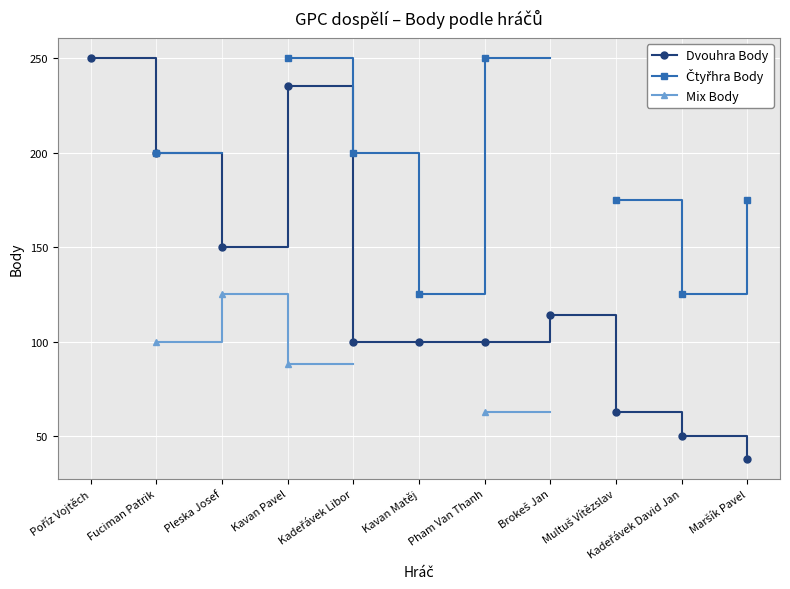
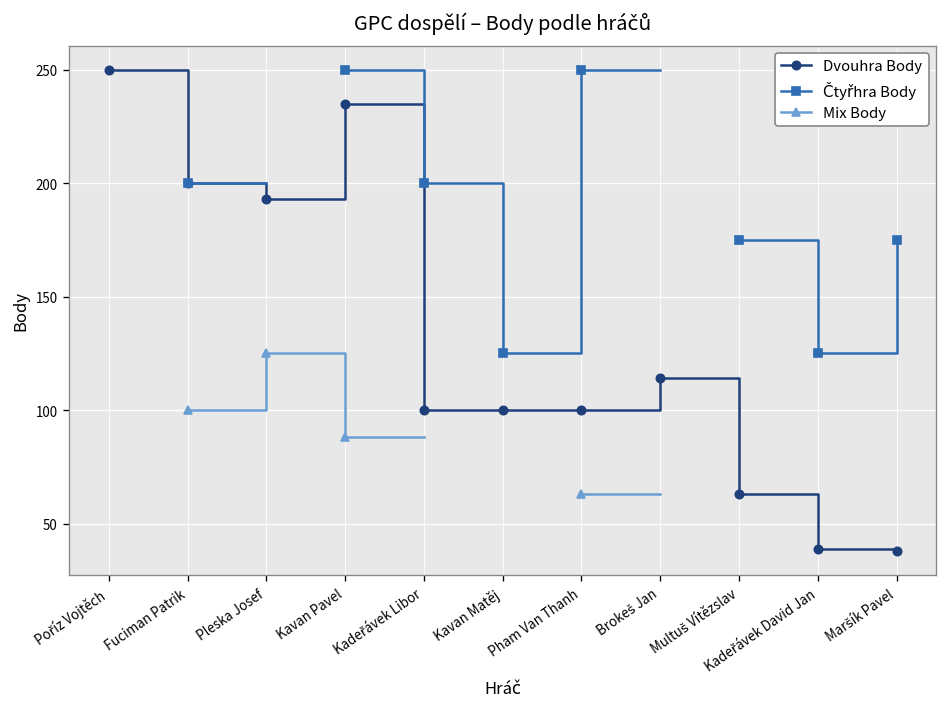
  {
    "Dvouhra Body": {
      "Poříz Vojtěch": 250,
-     "Pleska Josef": 150,
+     "Pleska Josef": 193,
      "Kavan Pavel": 235,
      "Kadeřávek Libor": 100,
      "Kavan Matěj": 100,
      "Pham Van Thanh": 100,
      "Brokeš Jan": 114,
      "Multuš Vítězslav": 63,
-     "Kadeřávek David Jan": 50,
+     "Kadeřávek David Jan": 39,
      "Maršík Pavel": 38
    },
    "Čtyřhra Body": {
      "Kavan Pavel": 250,
      "Kadeřávek Libor": 200,
      "Kavan Matěj": 125,
      "Pham Van Thanh": 250,
      "Multuš Vítězslav": 175,
      "Kadeřávek David Jan": 125,
      "Maršík Pavel": 175
    },
    "Mix Body": {
      "Fuciman Patrik": 100,
      "Pleska Josef": 125,
      "Kavan Pavel": 88,
      "Pham Van Thanh": 63
    }
  }
